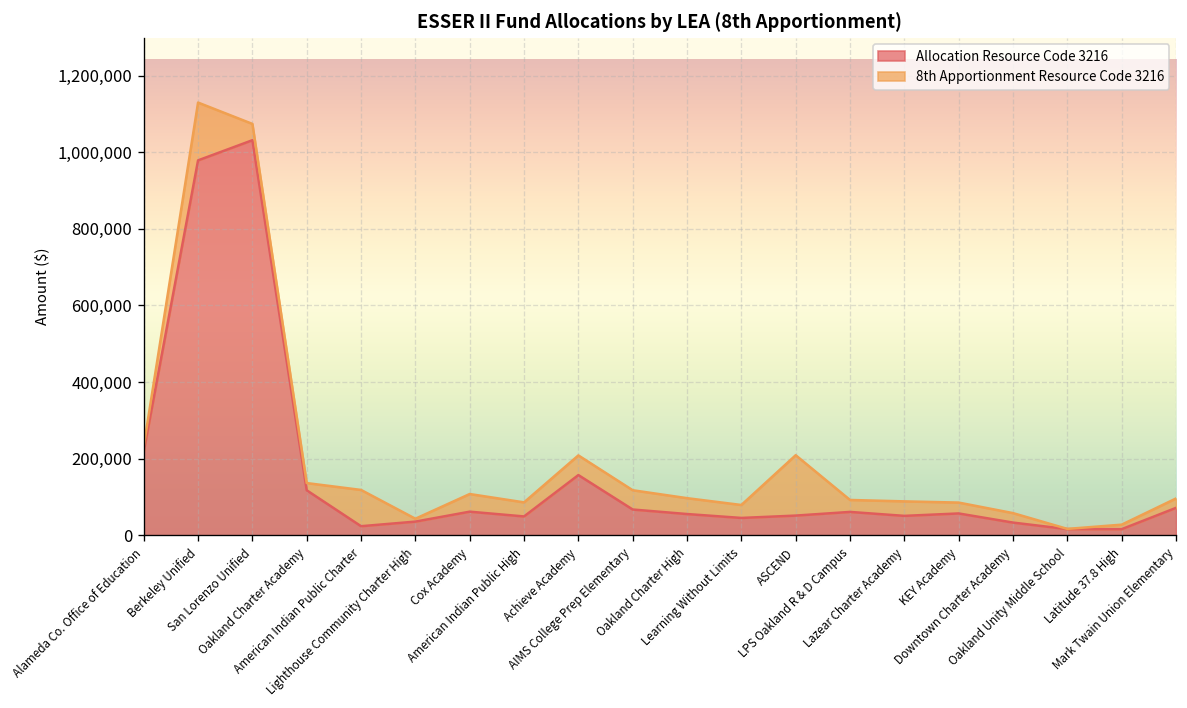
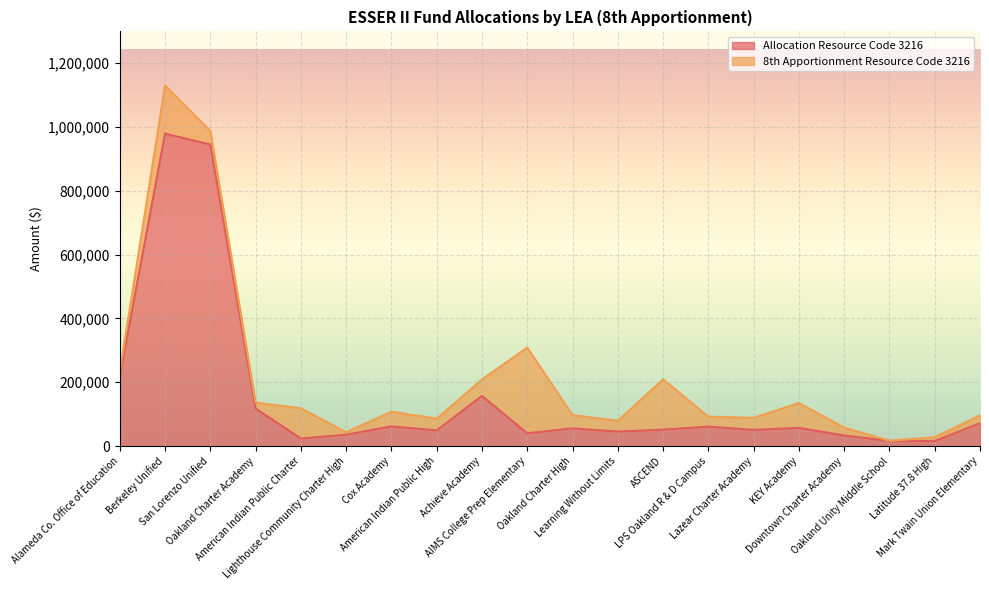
  {
    "Allocation Resource Code 3216": {
      "Alameda Co. Office of Education": "220,000",
      "Berkeley Unified": "980,000",
-     "San Lorenzo Unified": "1,030,000",
+     "San Lorenzo Unified": "940,000",
      "Oakland Charter Academy": "120,000",
      "American Indian Public Charter": "20,000",
      "Cox Academy": "60,000",
      "American Indian Public High": "50,000",
      "Achieve Academy": "160,000",
-     "AIMS College Prep Elementary": "70,000",
+     "AIMS College Prep Elementary": "40,000",
      "Oakland Charter High": "60,000",
      "Learning Without Limits": "50,000",
      "ASCEND": "50,000",
      "LPS Oakland R & D Campus": "60,000",
      "Lazear Charter Academy": "50,000",
      "KEY Academy": "60,000",
      "Downtown Charter Academy": "30,000",
      "Latitude 37.8 High": "20,000",
      "Mark Twain Union Elementary": "70,000"
    },
    "8th Apportionment Resource Code 3216": {
      "Alameda Co. Office of Education": "10,000",
      "Berkeley Unified": "150,000",
      "San Lorenzo Unified": "40,000",
      "Oakland Charter Academy": "20,000",
      "American Indian Public Charter": "90,000",
      "Cox Academy": "50,000",
      "American Indian Public High": "40,000",
      "Achieve Academy": "50,000",
-     "AIMS College Prep Elementary": "50,000",
+     "AIMS College Prep Elementary": "270,000",
      "Oakland Charter High": "40,000",
      "Learning Without Limits": "30,000",
      "ASCEND": "160,000",
      "LPS Oakland R & D Campus": "30,000",
      "Lazear Charter Academy": "40,000",
-     "KEY Academy": "30,000",
+     "KEY Academy": "80,000",
      "Downtown Charter Academy": "20,000",
      "Latitude 37.8 High": "10,000",
      "Mark Twain Union Elementary": "20,000"
    }
  }
